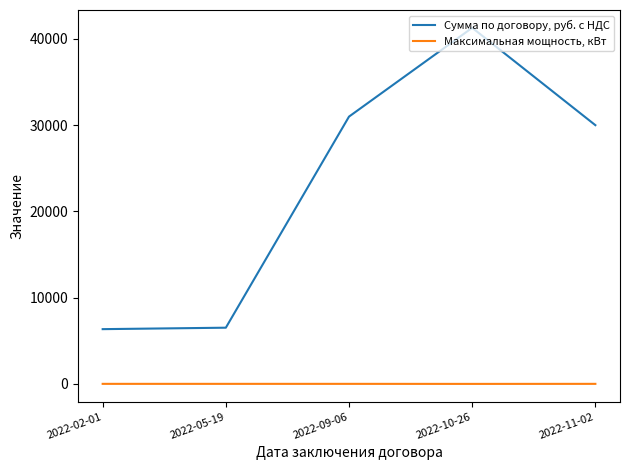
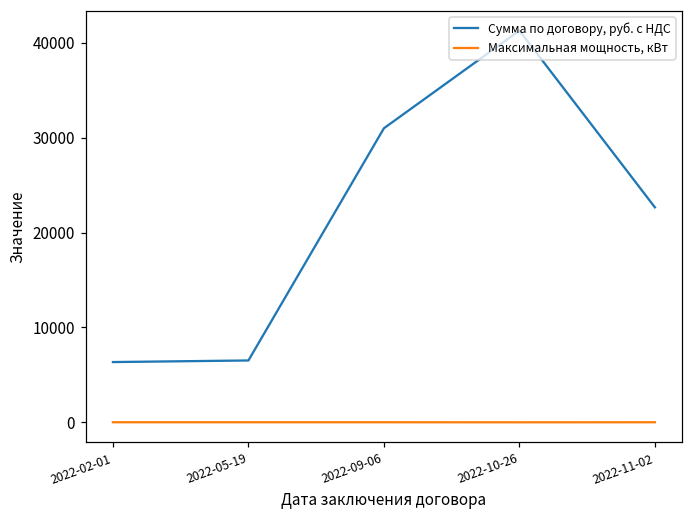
  {
    "Сумма по договору, руб. с НДС": {
      "2022-02-01": 6000,
      "2022-05-19": 7000,
      "2022-09-06": 31000,
-     "2022-11-02": 30000
+     "2022-11-02": 23000
    },
    "Максимальная мощность, кВт": {
      "2022-02-01": 0,
      "2022-05-19": 0,
      "2022-09-06": 0,
      "2022-10-26": 0,
      "2022-11-02": 0
    }
  }
